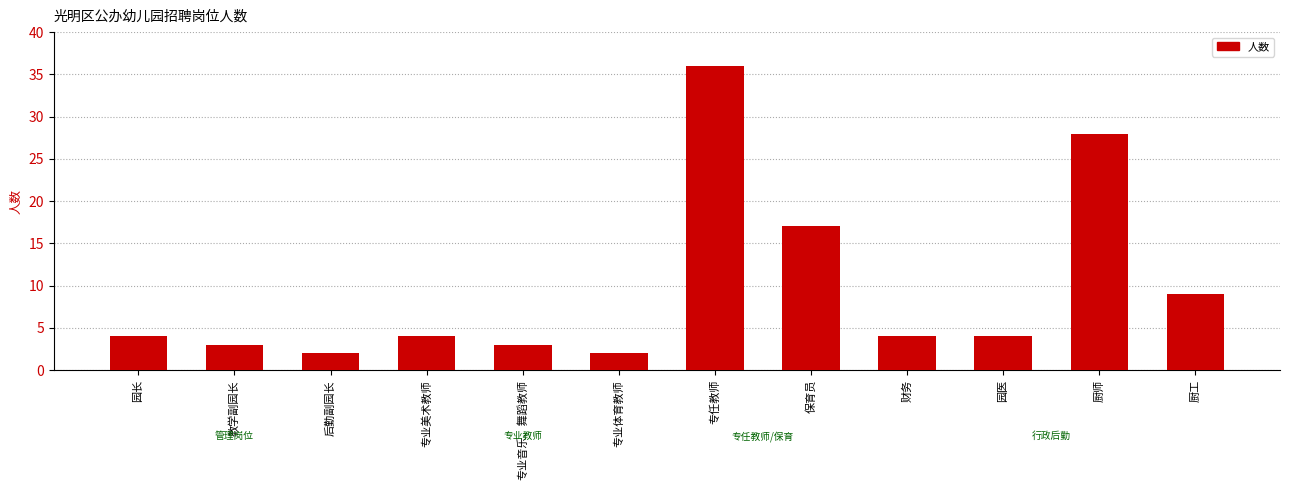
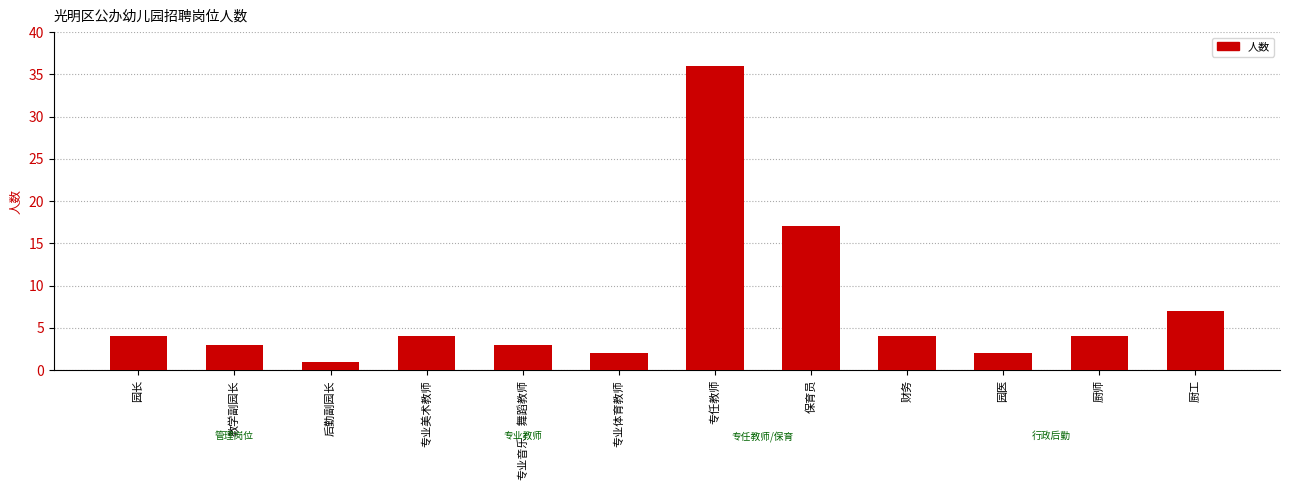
  {
    "园长": 4,
    "教学副园长": 3,
-   "后勤副园长": 2,
+   "后勤副园长": 1,
    "专业美术教师": 4,
    "专业音乐、舞蹈教师": 3,
    "专业体育教师": 2,
    "专任教师": 36,
    "保育员": 17,
    "财务": 4,
-   "园医": 4,
-   "厨师": 28,
-   "厨工": 9
+   "园医": 2,
+   "厨师": 4,
+   "厨工": 7
  }
